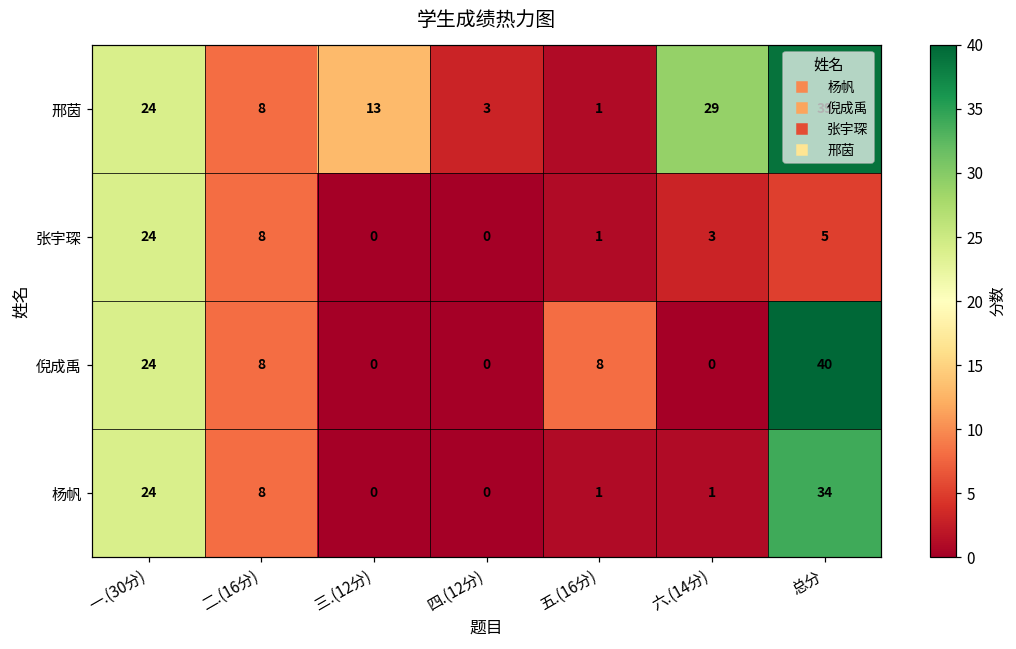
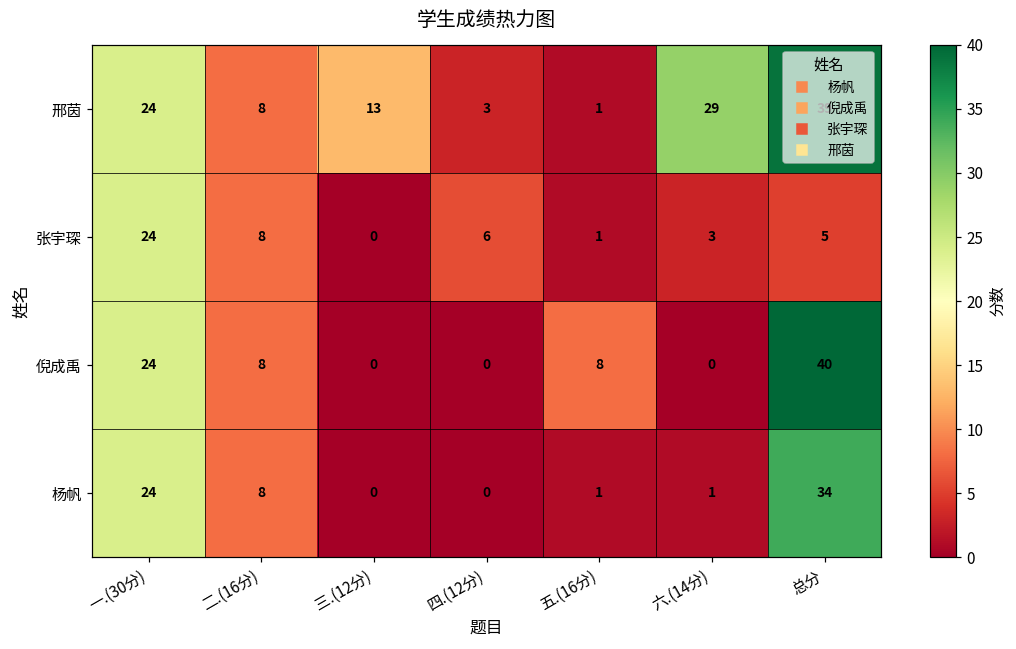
  {
    "邢茵": {
      "一.(30分)": 24,
      "二.(16分)": 8,
      "三.(12分)": 13,
      "四.(12分)": 3,
      "五.(16分)": 1,
      "六.(14分)": 29
    },
    "张宇琛": {
      "一.(30分)": 24,
      "二.(16分)": 8,
      "三.(12分)": 0,
-     "四.(12分)": 0,
+     "四.(12分)": 6,
      "五.(16分)": 1,
      "六.(14分)": 3,
      "总分": 5
    },
    "倪成禹": {
      "一.(30分)": 24,
      "二.(16分)": 8,
      "三.(12分)": 0,
      "四.(12分)": 0,
      "五.(16分)": 8,
      "六.(14分)": 0,
      "总分": 40
    },
    "杨帆": {
      "一.(30分)": 24,
      "二.(16分)": 8,
      "三.(12分)": 0,
      "四.(12分)": 0,
      "五.(16分)": 1,
      "六.(14分)": 1,
      "总分": 34
    }
  }
